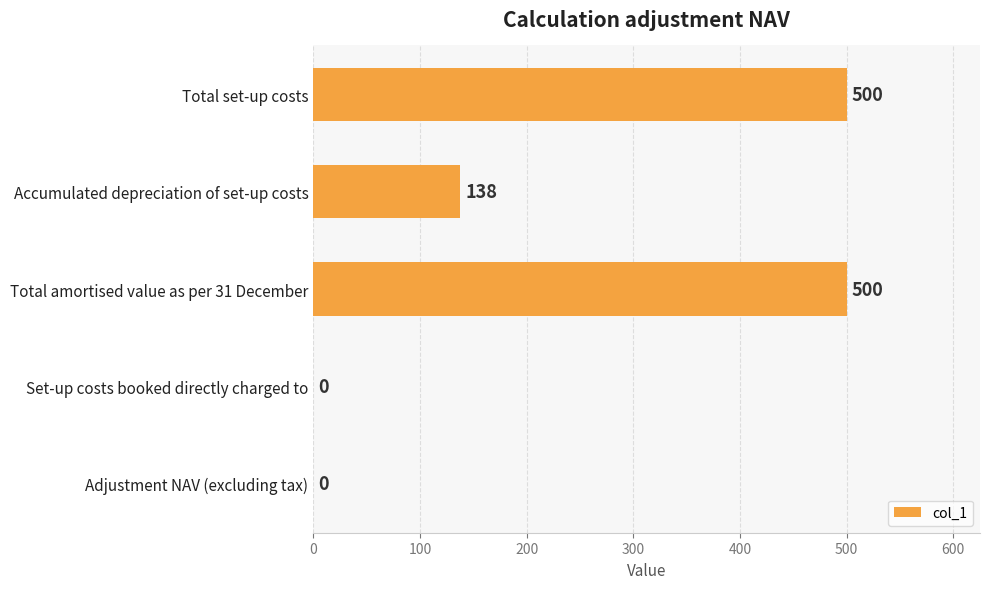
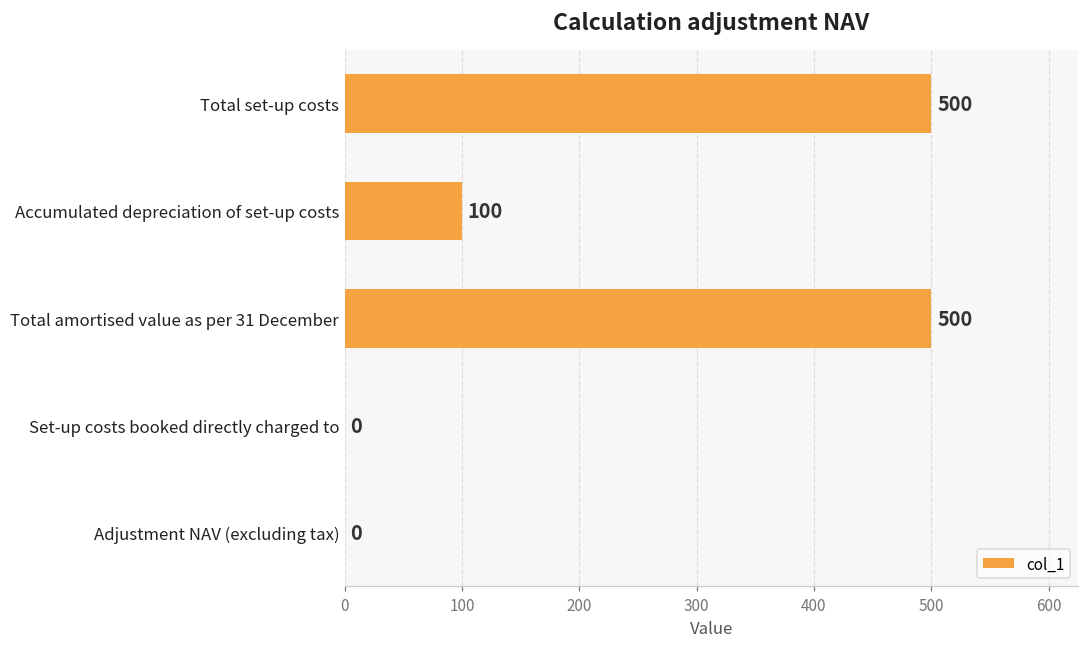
  {
    "Total set-up costs": 500,
-   "Accumulated depreciation of set-up costs": 138,
+   "Accumulated depreciation of set-up costs": 100,
    "Total amortised value as per 31 December": 500,
    "Set-up costs booked directly charged to": 0,
    "Adjustment NAV (excluding tax)": 0
  }
